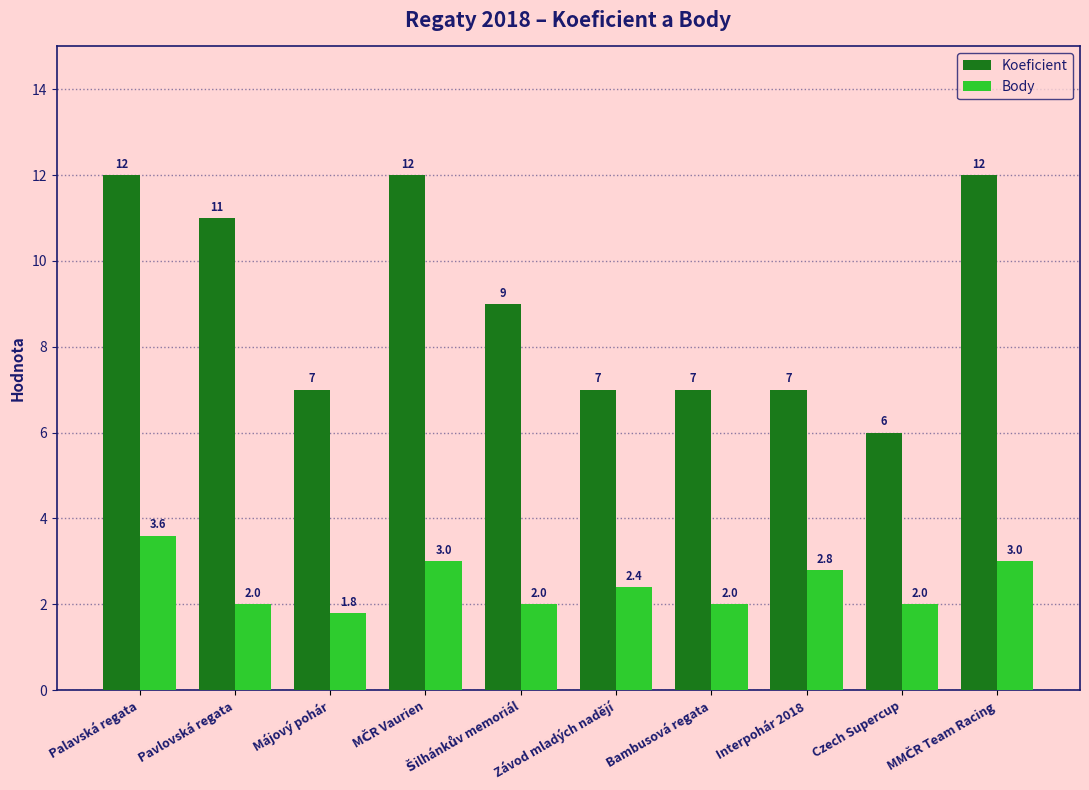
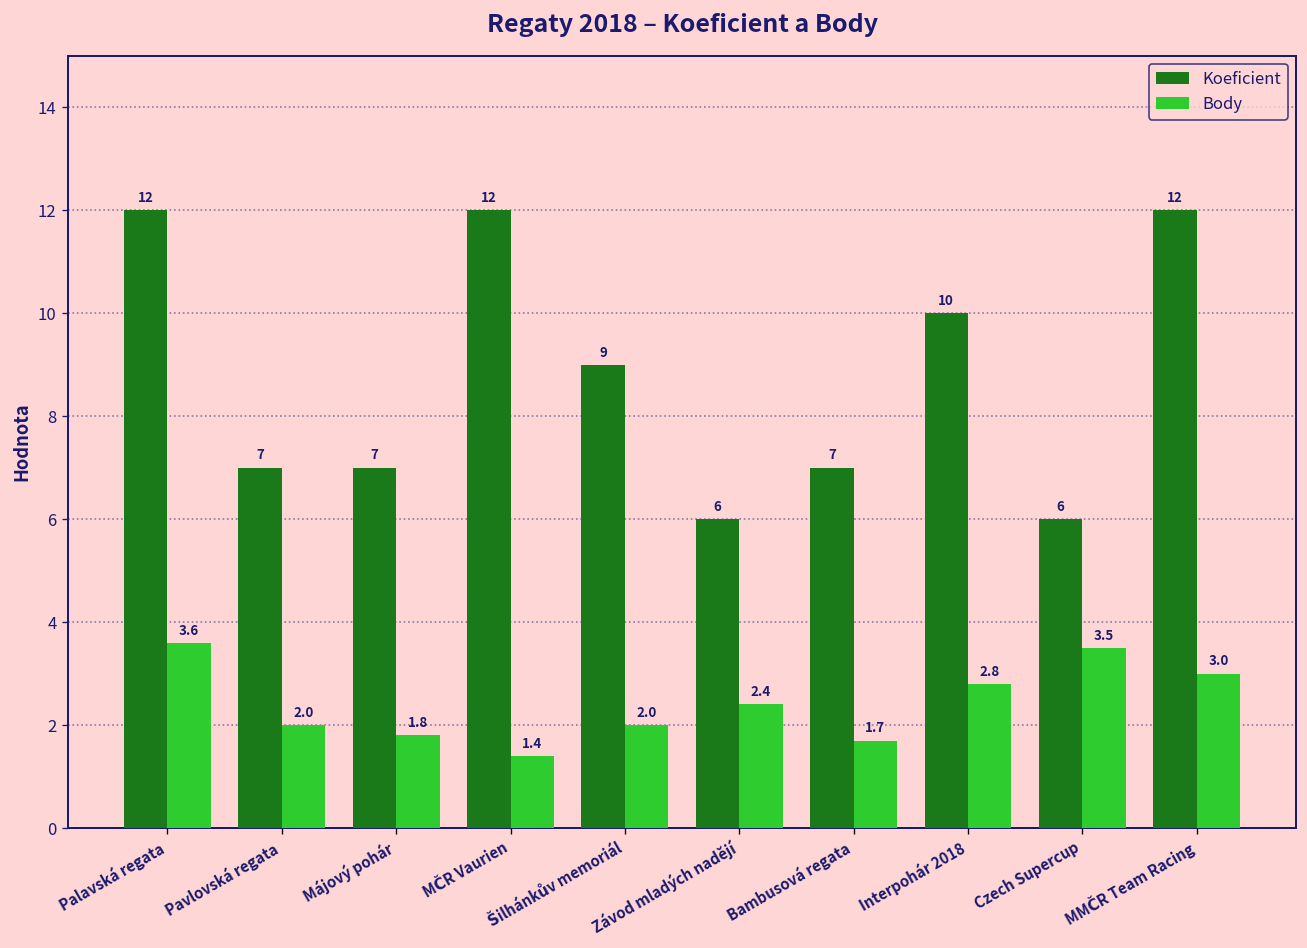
  {
    "Koeficient": {
      "Palavská regata": 12,
-     "Pavlovská regata": 11,
+     "Pavlovská regata": 7,
      "Májový pohár": 7,
      "MČR Vaurien": 12,
      "Šilhánkův memoriál": 9,
-     "Závod mladých nadějí": 7,
+     "Závod mladých nadějí": 6,
      "Bambusová regata": 7,
-     "Interpohár 2018": 7,
+     "Interpohár 2018": 10,
      "Czech Supercup": 6,
      "MMČR Team Racing": 12
    },
    "Body": {
      "Palavská regata": 3.6,
      "Pavlovská regata": 2.0,
      "Májový pohár": 1.8,
-     "MČR Vaurien": 3.0,
+     "MČR Vaurien": 1.4,
      "Šilhánkův memoriál": 2.0,
      "Závod mladých nadějí": 2.4,
-     "Bambusová regata": 2.0,
+     "Bambusová regata": 1.7,
      "Interpohár 2018": 2.8,
-     "Czech Supercup": 2.0,
+     "Czech Supercup": 3.5,
      "MMČR Team Racing": 3.0
    }
  }
